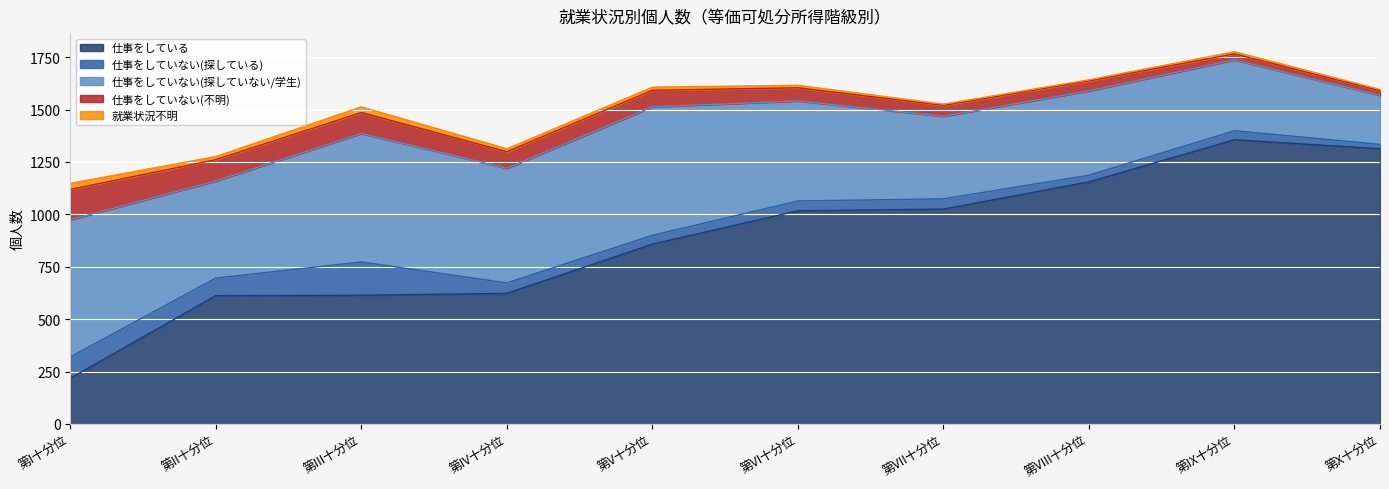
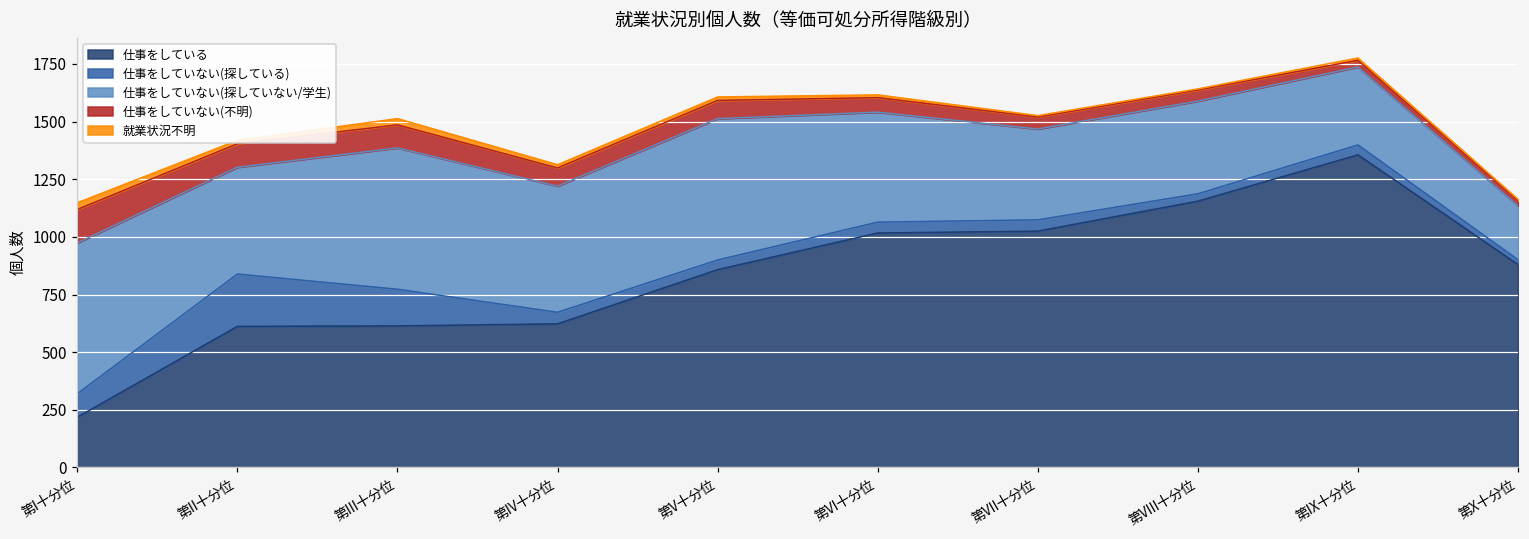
  {
    "仕事をしている": {
      "第I十分位": 220,
      "第II十分位": 610,
      "第III十分位": 610,
      "第IV十分位": 620,
      "第V十分位": 860,
      "第VI十分位": 1020,
      "第VII十分位": 1030,
      "第VIII十分位": 1160,
      "第IX十分位": 1360,
-     "第X十分位": 1310
+     "第X十分位": 880
    },
    "仕事をしていない(探している)": {
      "第I十分位": 100,
-     "第II十分位": 80,
+     "第II十分位": 230,
      "第III十分位": 160,
      "第IV十分位": 50,
      "第V十分位": 40,
      "第VI十分位": 50,
      "第VII十分位": 50,
      "第VIII十分位": 30,
      "第IX十分位": 40,
      "第X十分位": 20
    },
    "仕事をしていない(探していない/学生)": {
      "第I十分位": 650,
      "第II十分位": 460,
      "第III十分位": 610,
      "第IV十分位": 550,
      "第V十分位": 610,
      "第VI十分位": 480,
      "第VII十分位": 390,
      "第VIII十分位": 400,
      "第IX十分位": 340,
      "第X十分位": 230
    },
    "仕事をしていない(不明)": {
      "第I十分位": 150,
      "第II十分位": 100,
      "第III十分位": 100,
      "第IV十分位": 80,
      "第V十分位": 80
    },
    "就業状況不明": {
      "第I十分位": 30,
      "第II十分位": 20,
      "第III十分位": 30,
      "第IV十分位": 10,
      "第V十分位": 20
    }
  }
